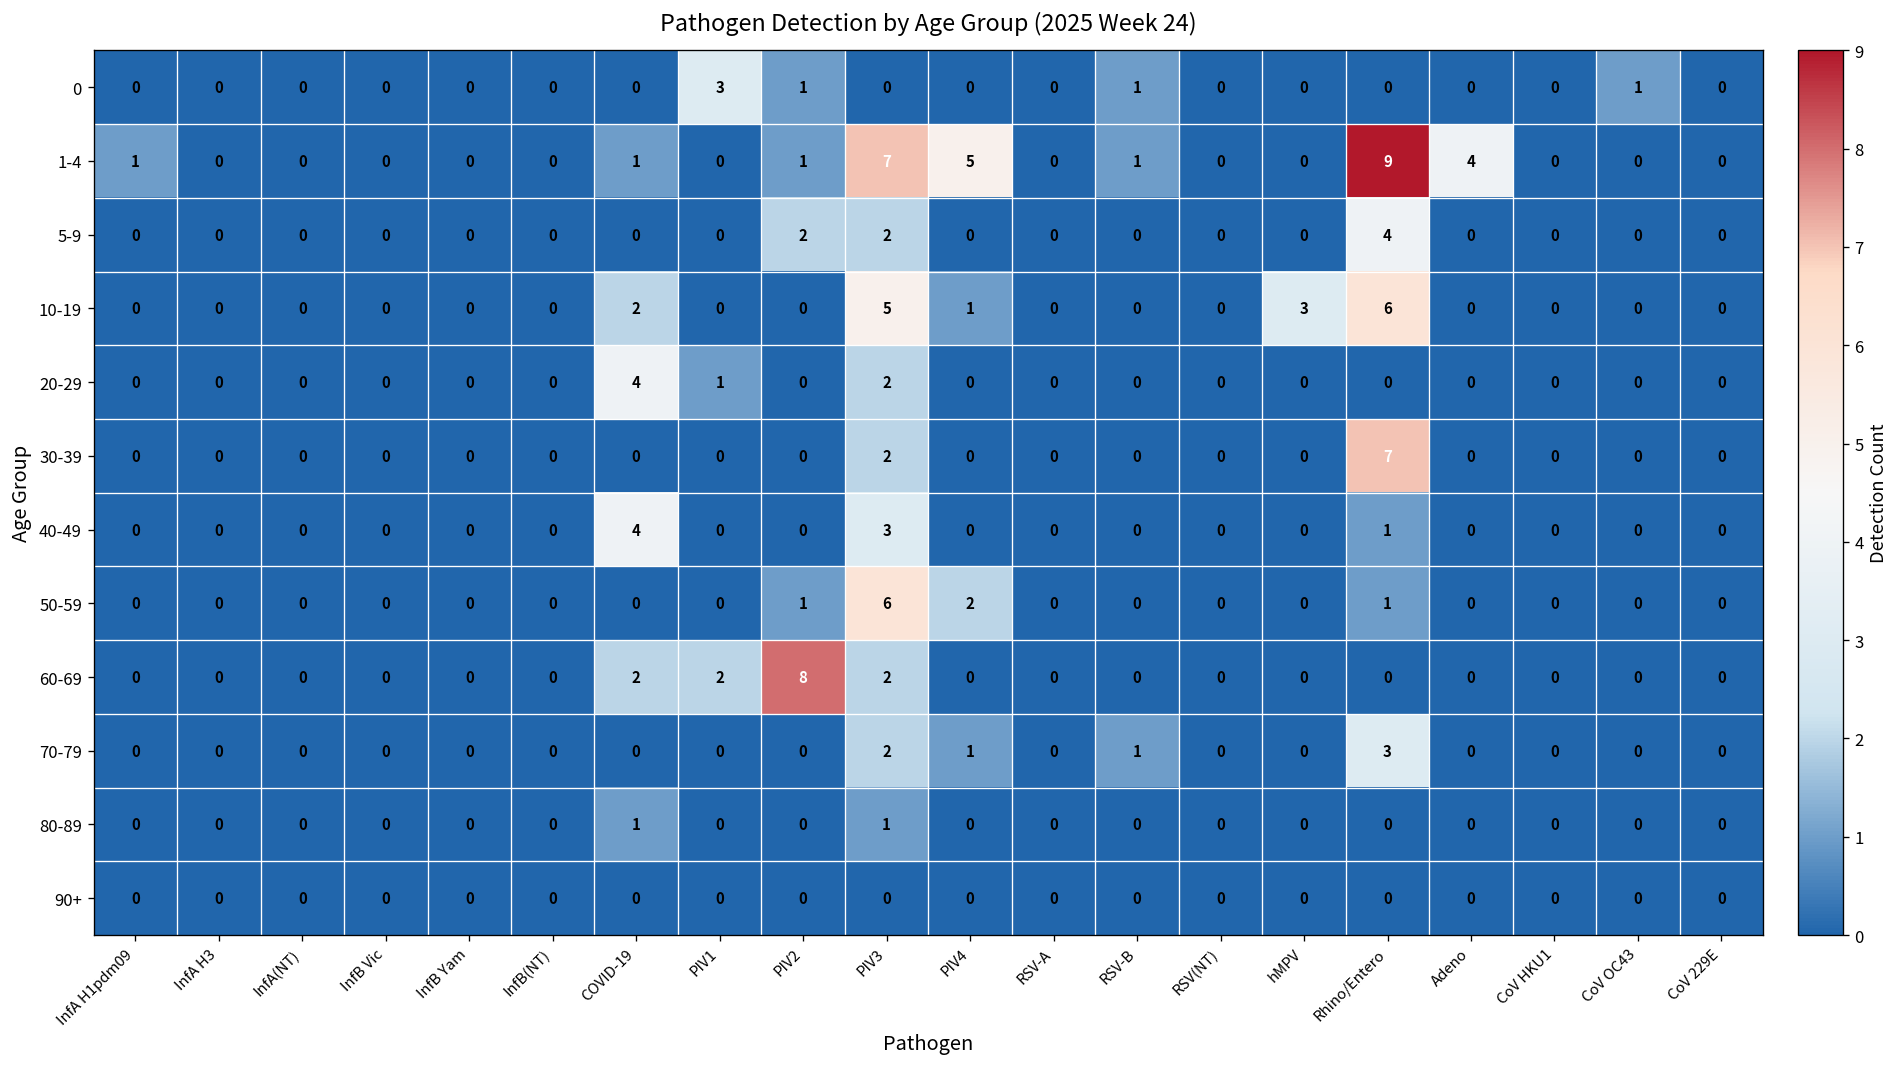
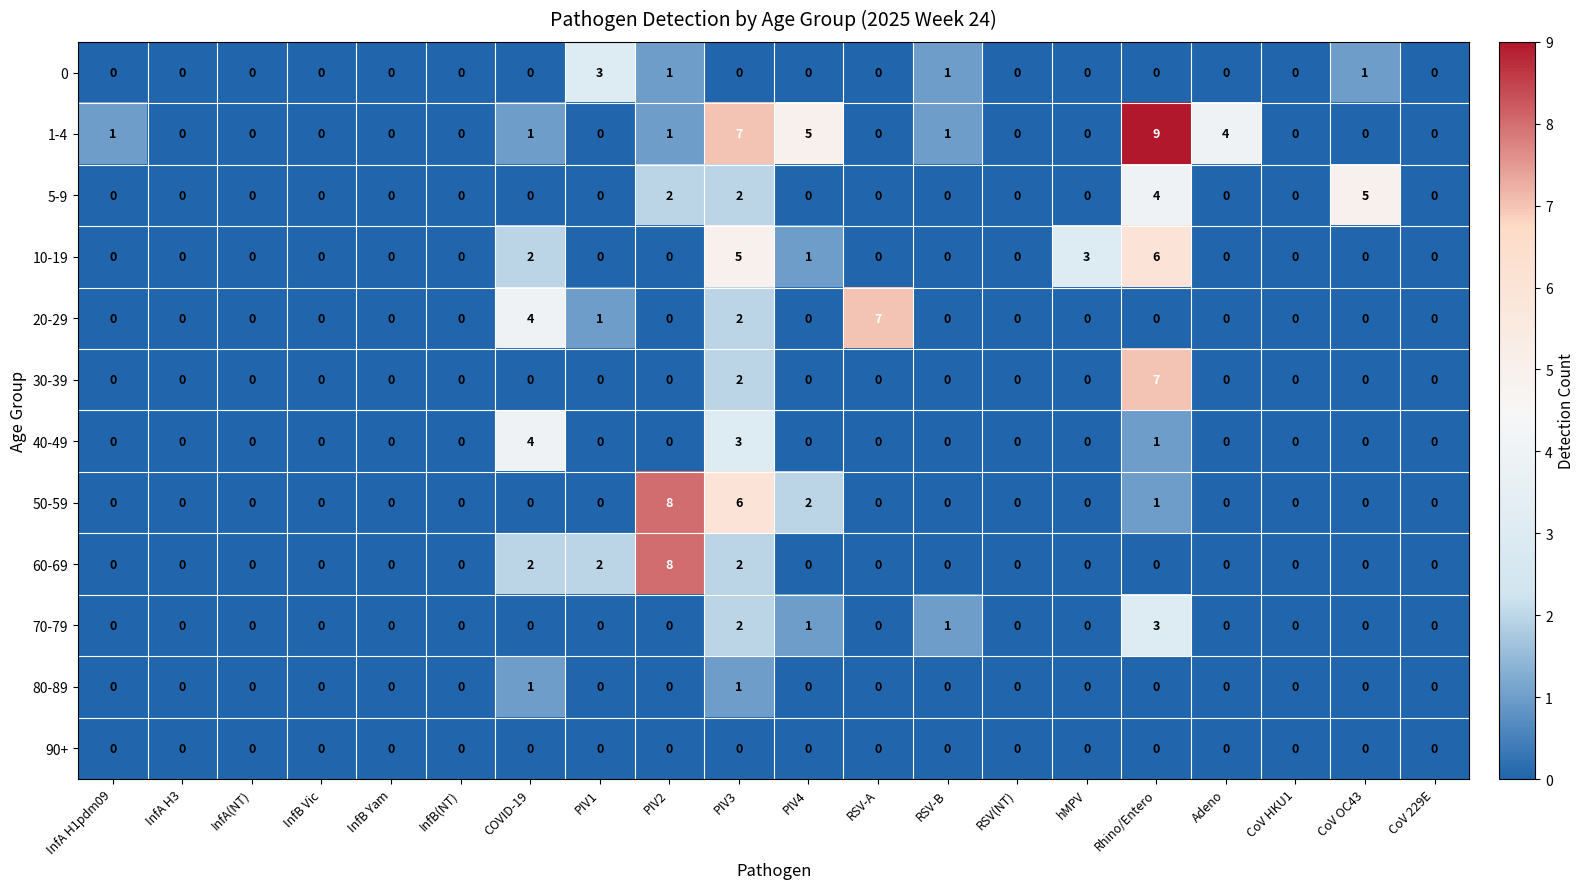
  {
    "5-9": {
      "InfA H1pdm09": 0,
      "InfA H3": 0,
      "InfA(NT)": 0,
      "InfB Vic": 0,
      "InfB Yam": 0,
      "InfB(NT)": 0,
      "COVID-19": 0,
      "PIV1": 0,
      "PIV2": 2,
      "PIV3": 2,
      "PIV4": 0,
      "RSV-A": 0,
      "RSV-B": 0,
      "RSV(NT)": 0,
      "hMPV": 0,
      "Rhino/Entero": 4,
      "Adeno": 0,
      "CoV HKU1": 0,
-     "CoV OC43": 0,
+     "CoV OC43": 5,
      "CoV 229E": 0
    },
    "20-29": {
      "InfA H1pdm09": 0,
      "InfA H3": 0,
      "InfA(NT)": 0,
      "InfB Vic": 0,
      "InfB Yam": 0,
      "InfB(NT)": 0,
      "COVID-19": 4,
      "PIV1": 1,
      "PIV2": 0,
      "PIV3": 2,
      "PIV4": 0,
-     "RSV-A": 0,
+     "RSV-A": 7,
      "RSV-B": 0,
      "RSV(NT)": 0,
      "hMPV": 0,
      "Rhino/Entero": 0,
      "Adeno": 0,
      "CoV HKU1": 0,
      "CoV OC43": 0,
      "CoV 229E": 0
    },
    "50-59": {
      "InfA H1pdm09": 0,
      "InfA H3": 0,
      "InfA(NT)": 0,
      "InfB Vic": 0,
      "InfB Yam": 0,
      "InfB(NT)": 0,
      "COVID-19": 0,
      "PIV1": 0,
-     "PIV2": 1,
+     "PIV2": 8,
      "PIV3": 6,
      "PIV4": 2,
      "RSV-A": 0,
      "RSV-B": 0,
      "RSV(NT)": 0,
      "hMPV": 0,
      "Rhino/Entero": 1,
      "Adeno": 0,
      "CoV HKU1": 0,
      "CoV OC43": 0,
      "CoV 229E": 0
    }
  }
